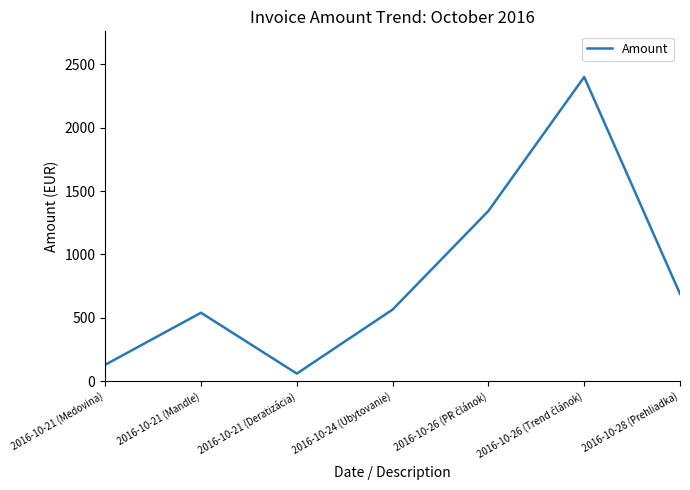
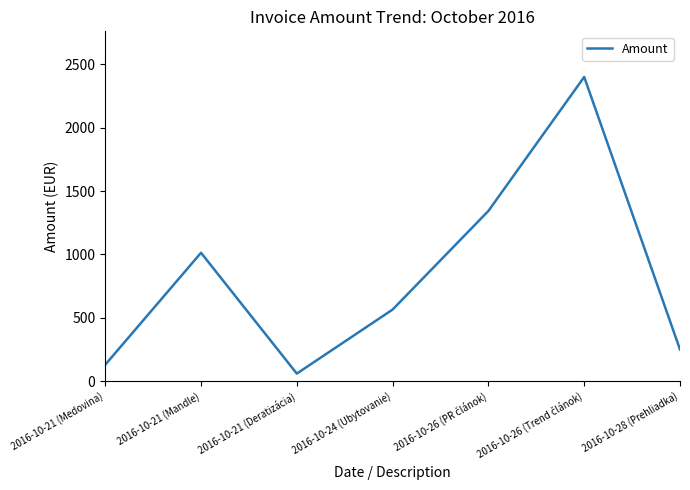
  {
    "2016-10-21 (Medovina)": 130,
-   "2016-10-21 (Mandle)": 540,
+   "2016-10-21 (Mandle)": 1010,
    "2016-10-21 (Deratizácia)": 60,
    "2016-10-24 (Ubytovanie)": 570,
    "2016-10-26 (PR článok)": 1340,
    "2016-10-26 (Trend článok)": 2400,
-   "2016-10-28 (Prehliadka)": 690
+   "2016-10-28 (Prehliadka)": 250
  }
